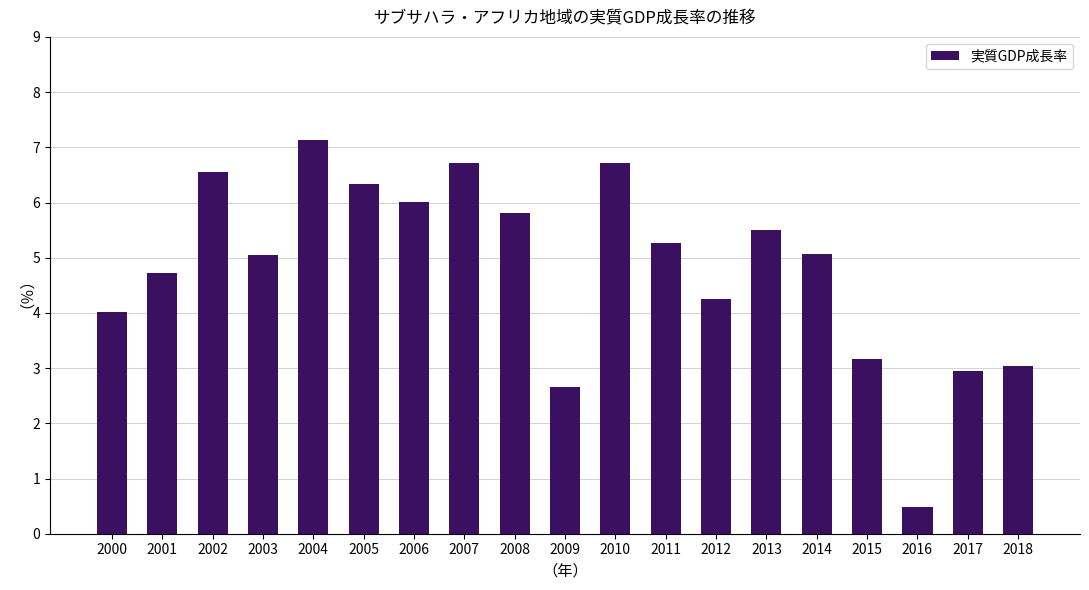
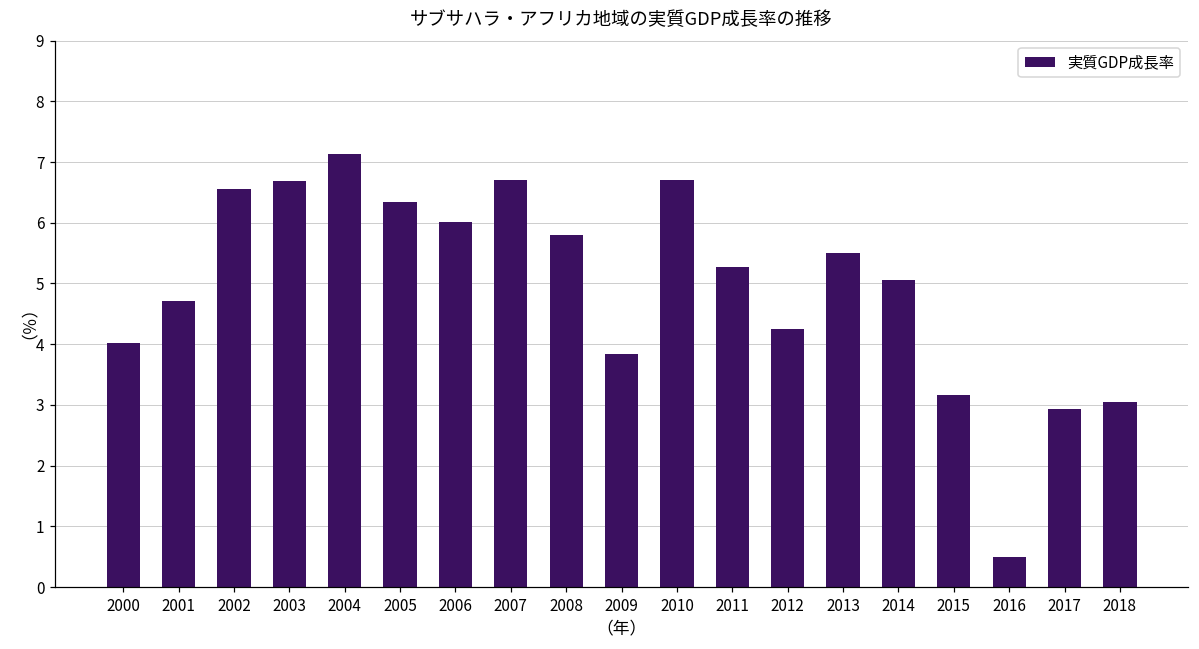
  {
    "2000": 4.0,
    "2001": 4.7,
    "2002": 6.6,
-   "2003": 5.1,
+   "2003": 6.7,
    "2004": 7.1,
    "2005": 6.3,
    "2006": 6.0,
    "2007": 6.7,
    "2008": 5.8,
-   "2009": 2.7,
+   "2009": 3.8,
    "2010": 6.7,
    "2011": 5.3,
    "2012": 4.3,
    "2013": 5.5,
    "2014": 5.1,
    "2015": 3.2,
    "2016": 0.5,
    "2017": 2.9,
    "2018": 3.0
  }
